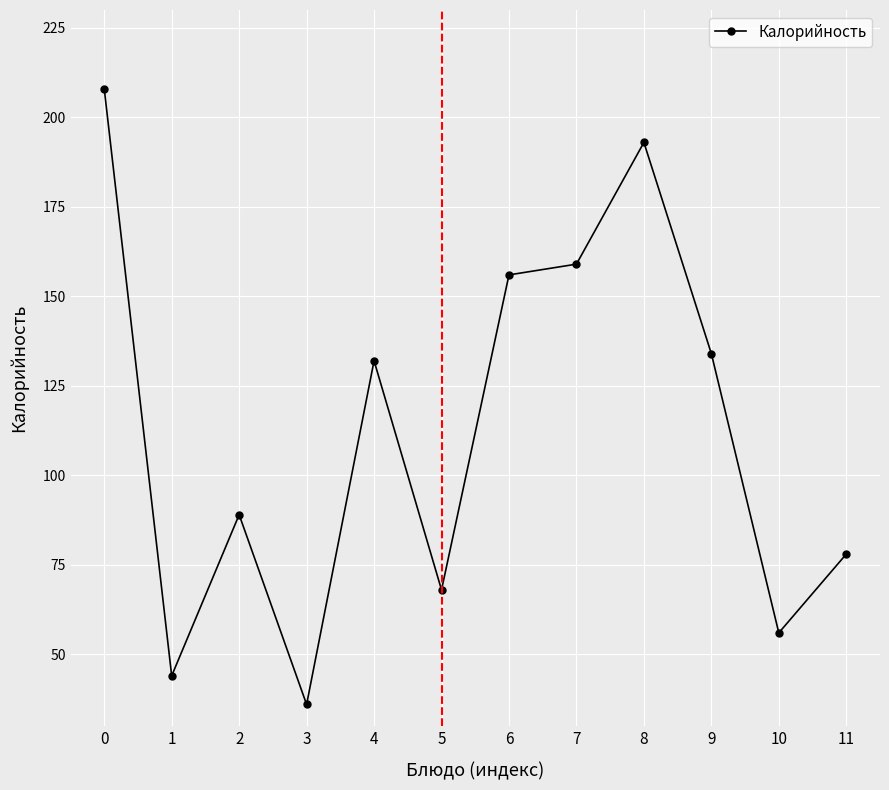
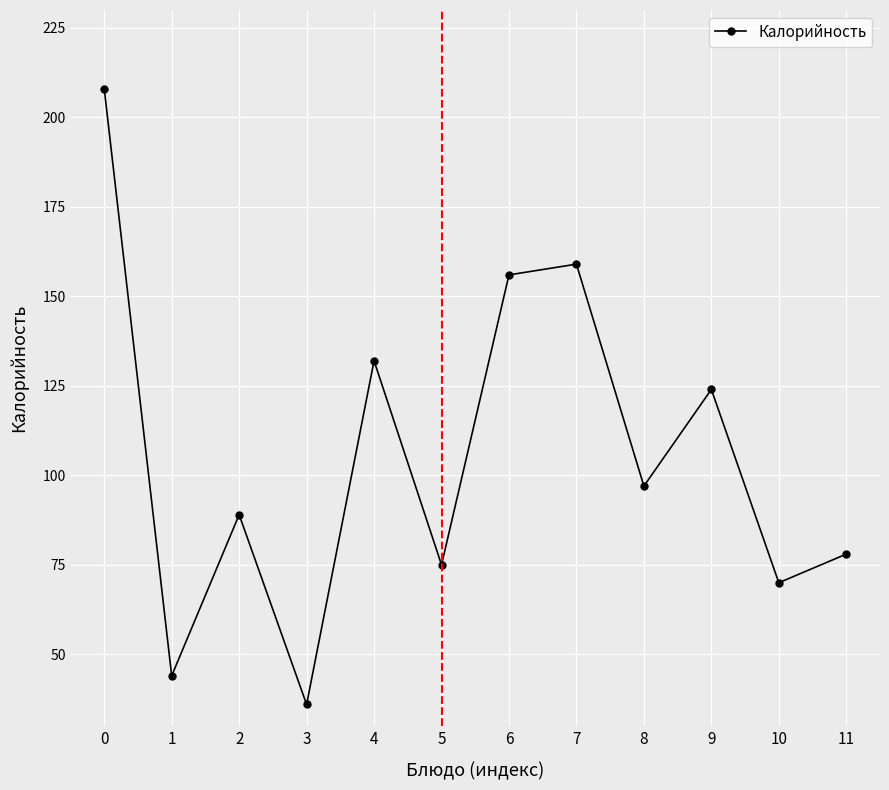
  {
    "0": 208,
    "1": 44,
    "2": 89,
    "3": 36,
    "4": 132,
-   "5": 68,
+   "5": 75,
    "6": 156,
    "7": 159,
-   "8": 193,
-   "9": 134,
-   "10": 56,
+   "8": 97,
+   "9": 124,
+   "10": 70,
    "11": 78
  }
